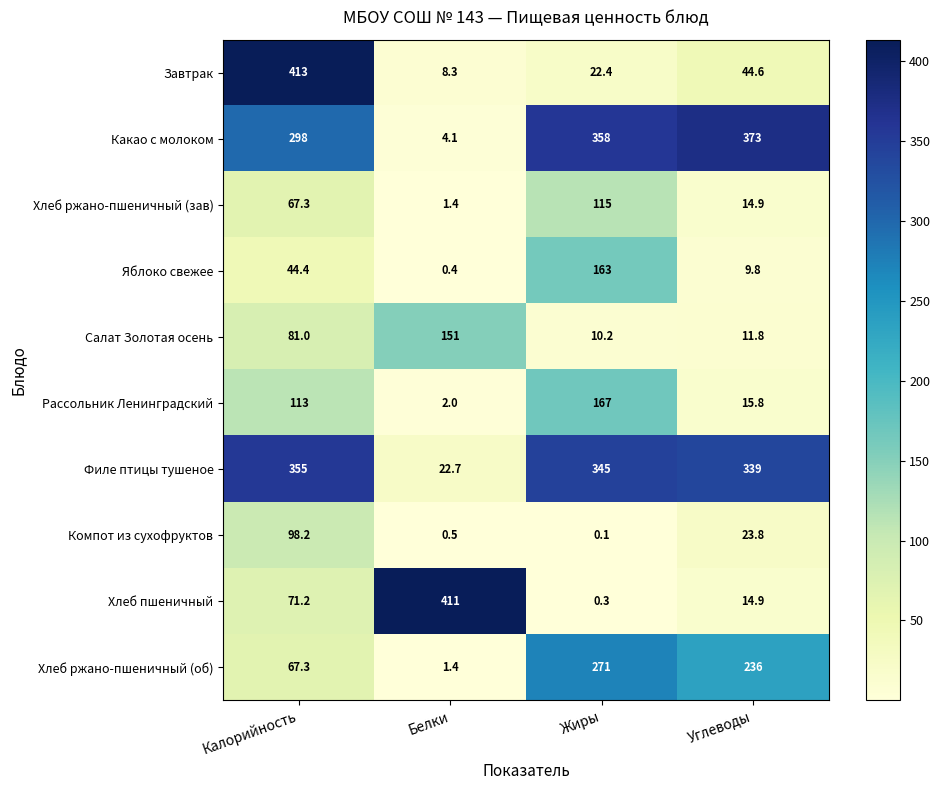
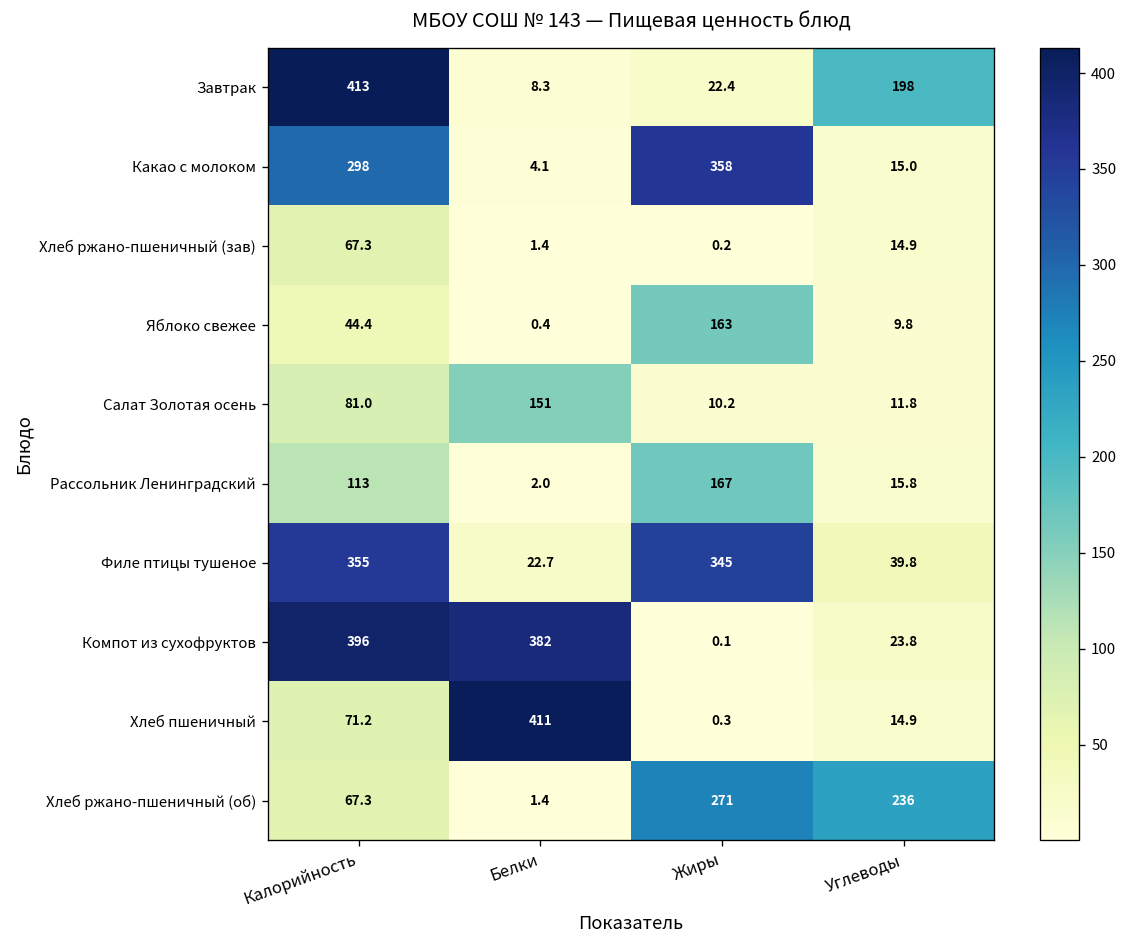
  {
    "Завтрак": {
      "Калорийность": 413,
      "Белки": 8.3,
      "Жиры": 22.4,
-     "Углеводы": 44.6
+     "Углеводы": 198
    },
    "Какао с молоком": {
      "Калорийность": 298,
      "Белки": 4.1,
      "Жиры": 358,
-     "Углеводы": 373
+     "Углеводы": 15.0
    },
    "Хлеб ржано-пшеничный (зав)": {
      "Калорийность": 67.3,
      "Белки": 1.4,
-     "Жиры": 115,
+     "Жиры": 0.2,
      "Углеводы": 14.9
    },
    "Яблоко свежее": {
      "Калорийность": 44.4,
      "Белки": 0.4,
      "Жиры": 163,
      "Углеводы": 9.8
    },
    "Салат Золотая осень": {
      "Калорийность": 81.0,
      "Белки": 151,
      "Жиры": 10.2,
      "Углеводы": 11.8
    },
    "Рассольник Ленинградский": {
      "Калорийность": 113,
      "Белки": 2.0,
      "Жиры": 167,
      "Углеводы": 15.8
    },
    "Филе птицы тушеное": {
      "Калорийность": 355,
      "Белки": 22.7,
      "Жиры": 345,
-     "Углеводы": 339
+     "Углеводы": 39.8
    },
    "Компот из сухофруктов": {
-     "Калорийность": 98.2,
-     "Белки": 0.5,
+     "Калорийность": 396,
+     "Белки": 382,
      "Жиры": 0.1,
      "Углеводы": 23.8
    },
    "Хлеб пшеничный": {
      "Калорийность": 71.2,
      "Белки": 411,
      "Жиры": 0.3,
      "Углеводы": 14.9
    },
    "Хлеб ржано-пшеничный (об)": {
      "Калорийность": 67.3,
      "Белки": 1.4,
      "Жиры": 271,
      "Углеводы": 236
    }
  }
